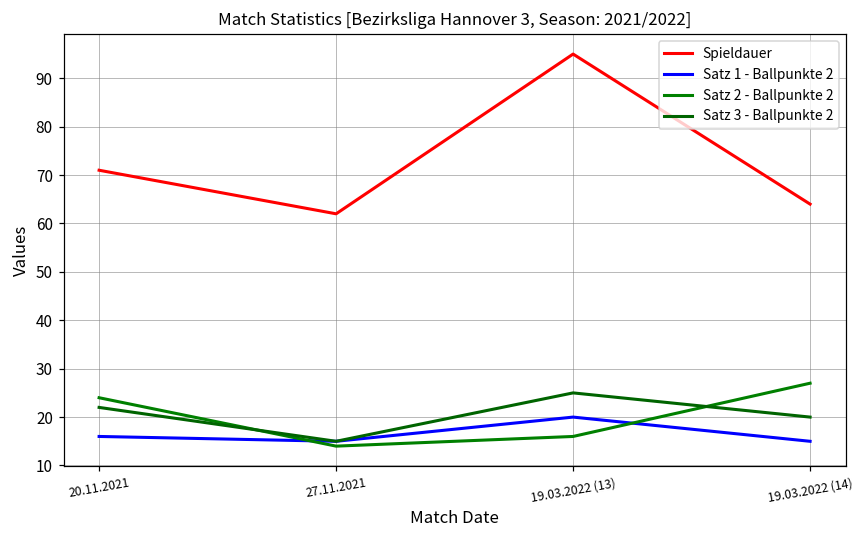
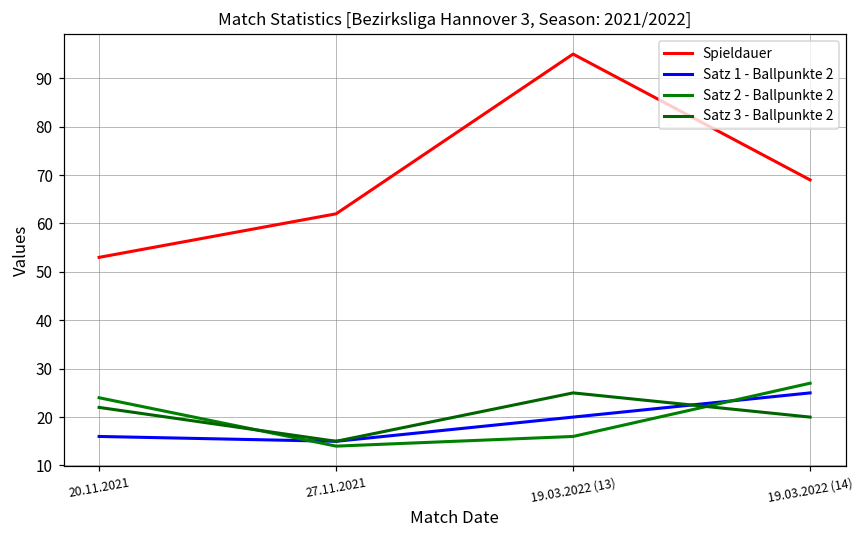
  {
    "Spieldauer": {
-     "20.11.2021": 71,
+     "20.11.2021": 53,
      "27.11.2021": 62,
      "19.03.2022 (13)": 95,
-     "19.03.2022 (14)": 64
+     "19.03.2022 (14)": 69
    },
    "Satz 1 - Ballpunkte 2": {
      "20.11.2021": 16,
      "19.03.2022 (13)": 20,
-     "19.03.2022 (14)": 15
+     "19.03.2022 (14)": 25
    }
  }
